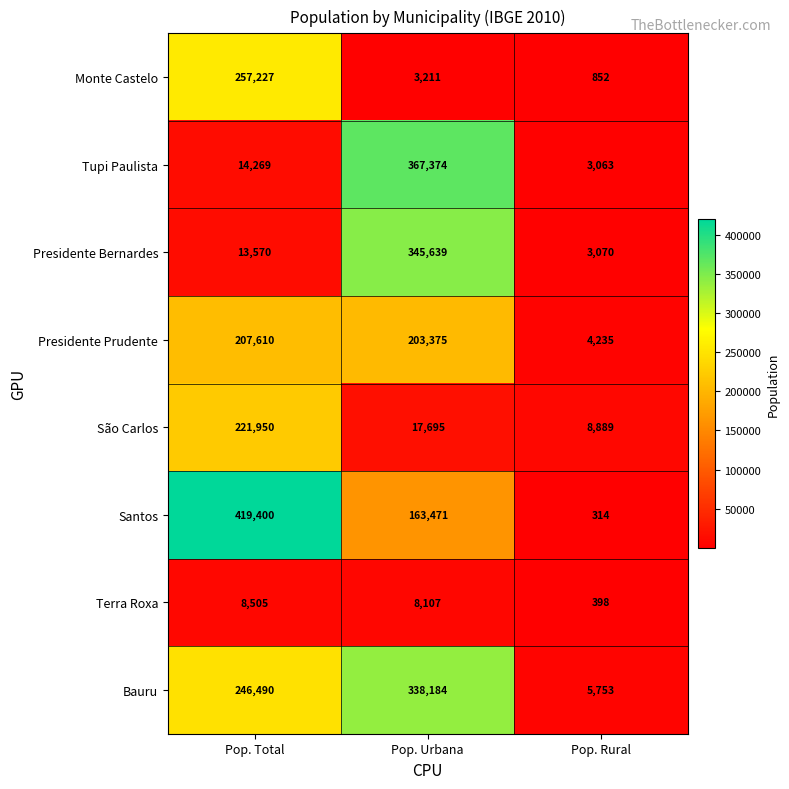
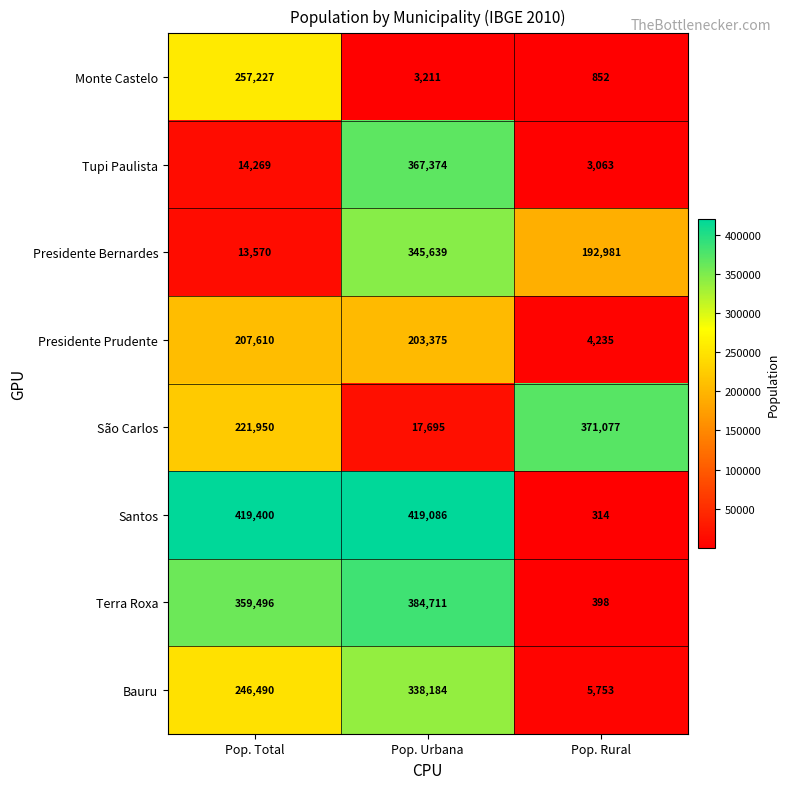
  {
    "Monte Castelo": {
      "Pop. Total": "257,227",
      "Pop. Urbana": "3,211",
      "Pop. Rural": "852"
    },
    "Tupi Paulista": {
      "Pop. Total": "14,269",
      "Pop. Urbana": "367,374",
      "Pop. Rural": "3,063"
    },
    "Presidente Bernardes": {
      "Pop. Total": "13,570",
      "Pop. Urbana": "345,639",
-     "Pop. Rural": "3,070"
+     "Pop. Rural": "192,981"
    },
    "Presidente Prudente": {
      "Pop. Total": "207,610",
      "Pop. Urbana": "203,375",
      "Pop. Rural": "4,235"
    },
    "São Carlos": {
      "Pop. Total": "221,950",
      "Pop. Urbana": "17,695",
-     "Pop. Rural": "8,889"
+     "Pop. Rural": "371,077"
    },
    "Santos": {
      "Pop. Total": "419,400",
-     "Pop. Urbana": "163,471",
+     "Pop. Urbana": "419,086",
      "Pop. Rural": "314"
    },
    "Terra Roxa": {
-     "Pop. Total": "8,505",
-     "Pop. Urbana": "8,107",
+     "Pop. Total": "359,496",
+     "Pop. Urbana": "384,711",
      "Pop. Rural": "398"
    },
    "Bauru": {
      "Pop. Total": "246,490",
      "Pop. Urbana": "338,184",
      "Pop. Rural": "5,753"
    }
  }
